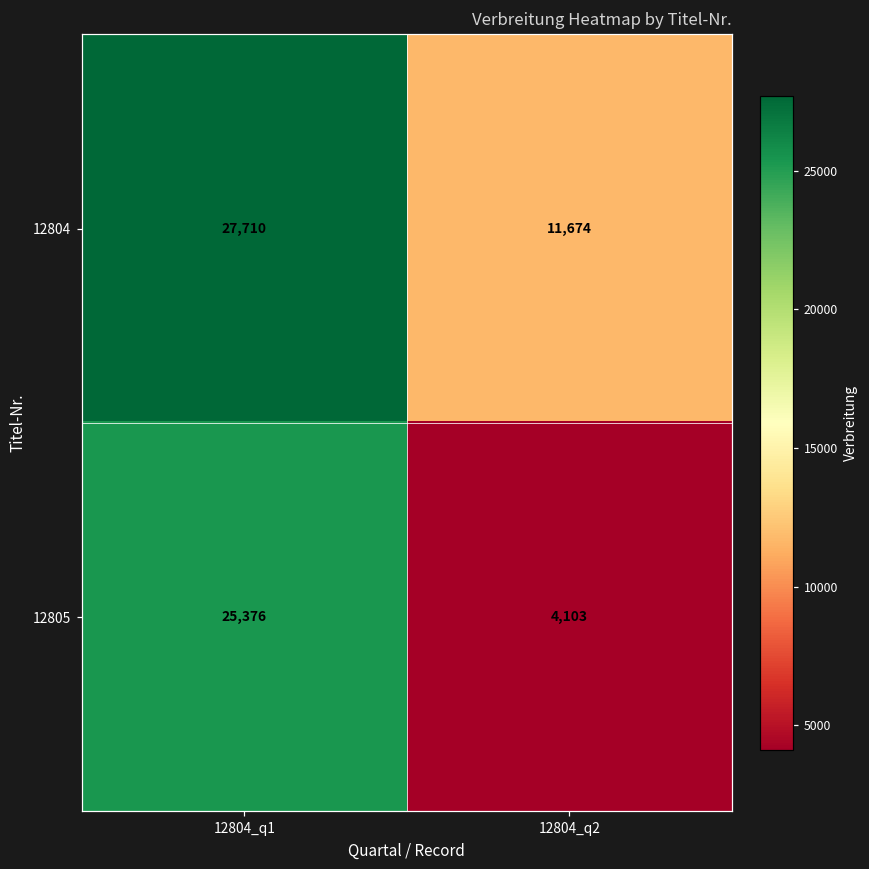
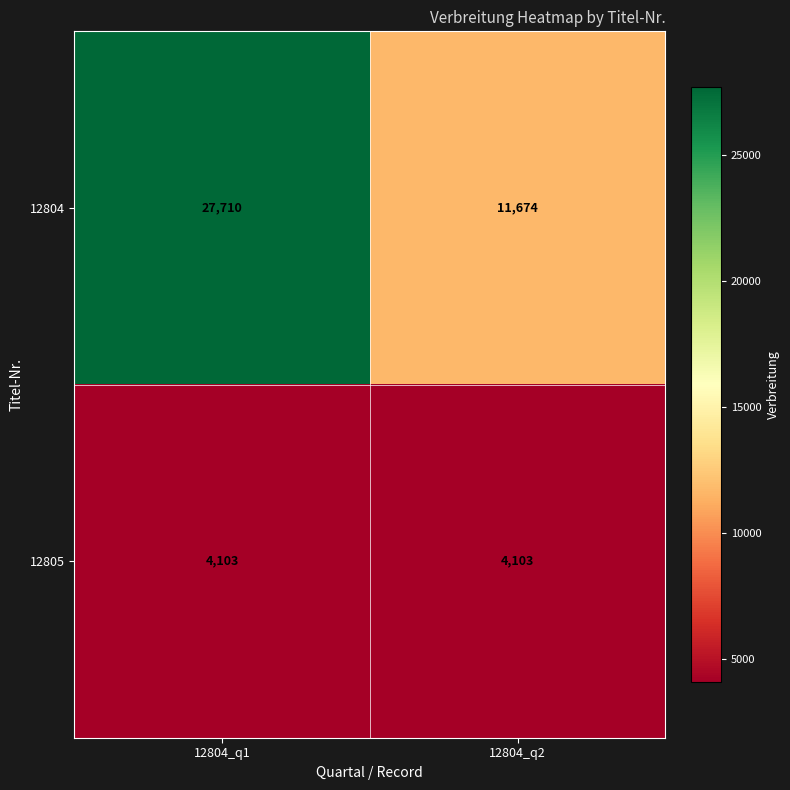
  {
    "12804": {
      "12804_q1": "27,710",
      "12804_q2": "11,674"
    },
    "12805": {
-     "12804_q1": "25,376",
+     "12804_q1": "4,103",
      "12804_q2": "4,103"
    }
  }
